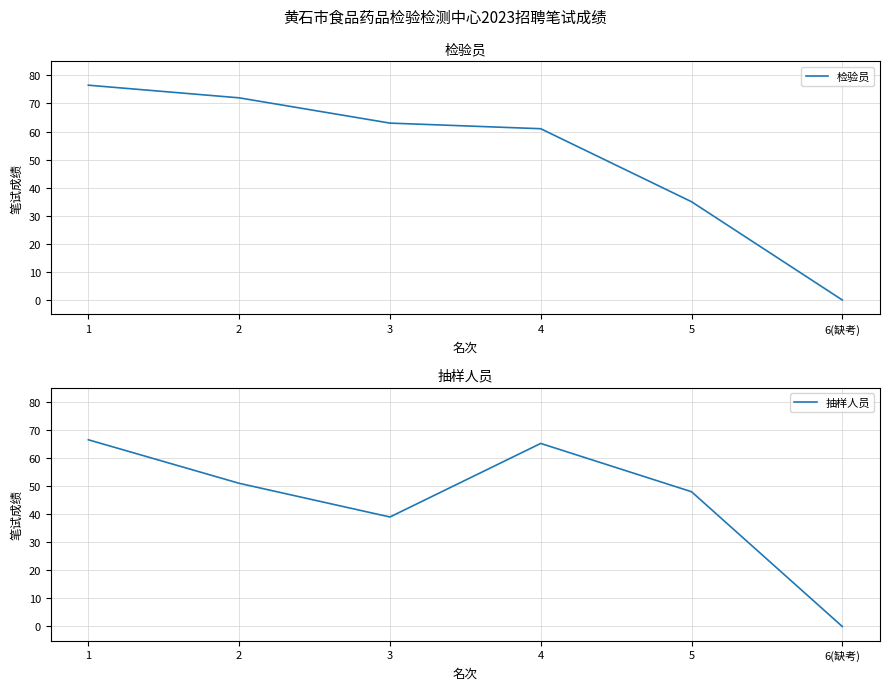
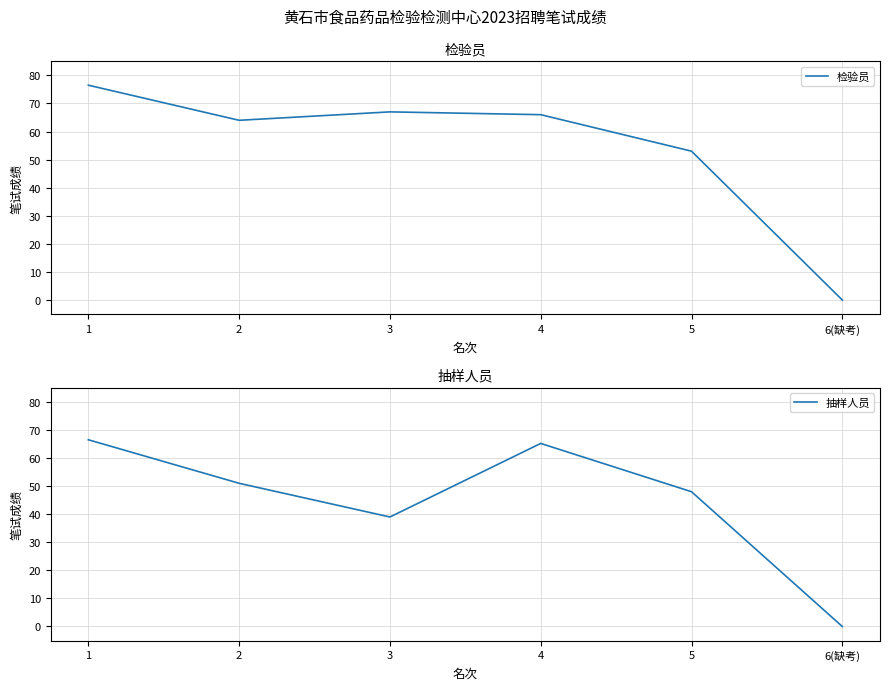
  {
    "检验员": {
      "1": 77,
-     "2": 72,
-     "3": 63,
-     "4": 61,
-     "5": 35,
+     "2": 64,
+     "3": 67,
+     "4": 66,
+     "5": 53,
      "6(缺考)": 0
    },
    "抽样人员": {
      "1": 67,
      "2": 51,
      "3": 39,
      "4": 65,
      "5": 48,
      "6(缺考)": 0
    }
  }
